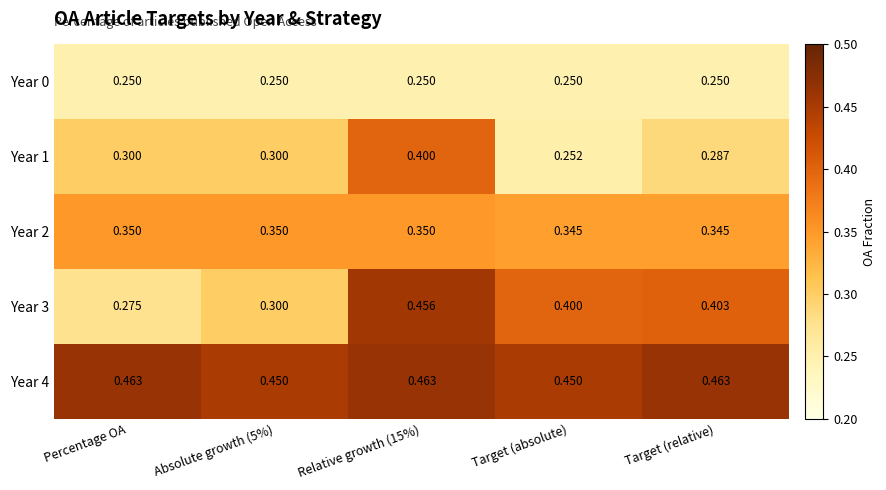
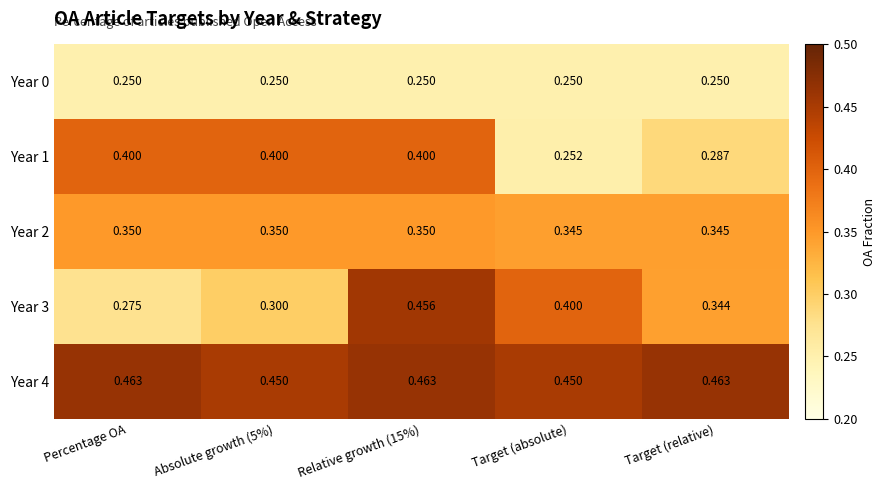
  {
    "Year 0": {
      "Percentage OA": 0.250,
      "Absolute growth (5%)": 0.250,
      "Relative growth (15%)": 0.250,
      "Target (absolute)": 0.250,
      "Target (relative)": 0.250
    },
    "Year 1": {
-     "Percentage OA": 0.300,
-     "Absolute growth (5%)": 0.300,
+     "Percentage OA": 0.400,
+     "Absolute growth (5%)": 0.400,
      "Relative growth (15%)": 0.400,
      "Target (absolute)": 0.252,
      "Target (relative)": 0.287
    },
    "Year 2": {
      "Percentage OA": 0.350,
      "Absolute growth (5%)": 0.350,
      "Relative growth (15%)": 0.350,
      "Target (absolute)": 0.345,
      "Target (relative)": 0.345
    },
    "Year 3": {
      "Percentage OA": 0.275,
      "Absolute growth (5%)": 0.300,
      "Relative growth (15%)": 0.456,
      "Target (absolute)": 0.400,
-     "Target (relative)": 0.403
+     "Target (relative)": 0.344
    },
    "Year 4": {
      "Percentage OA": 0.463,
      "Absolute growth (5%)": 0.450,
      "Relative growth (15%)": 0.463,
      "Target (absolute)": 0.450,
      "Target (relative)": 0.463
    }
  }
